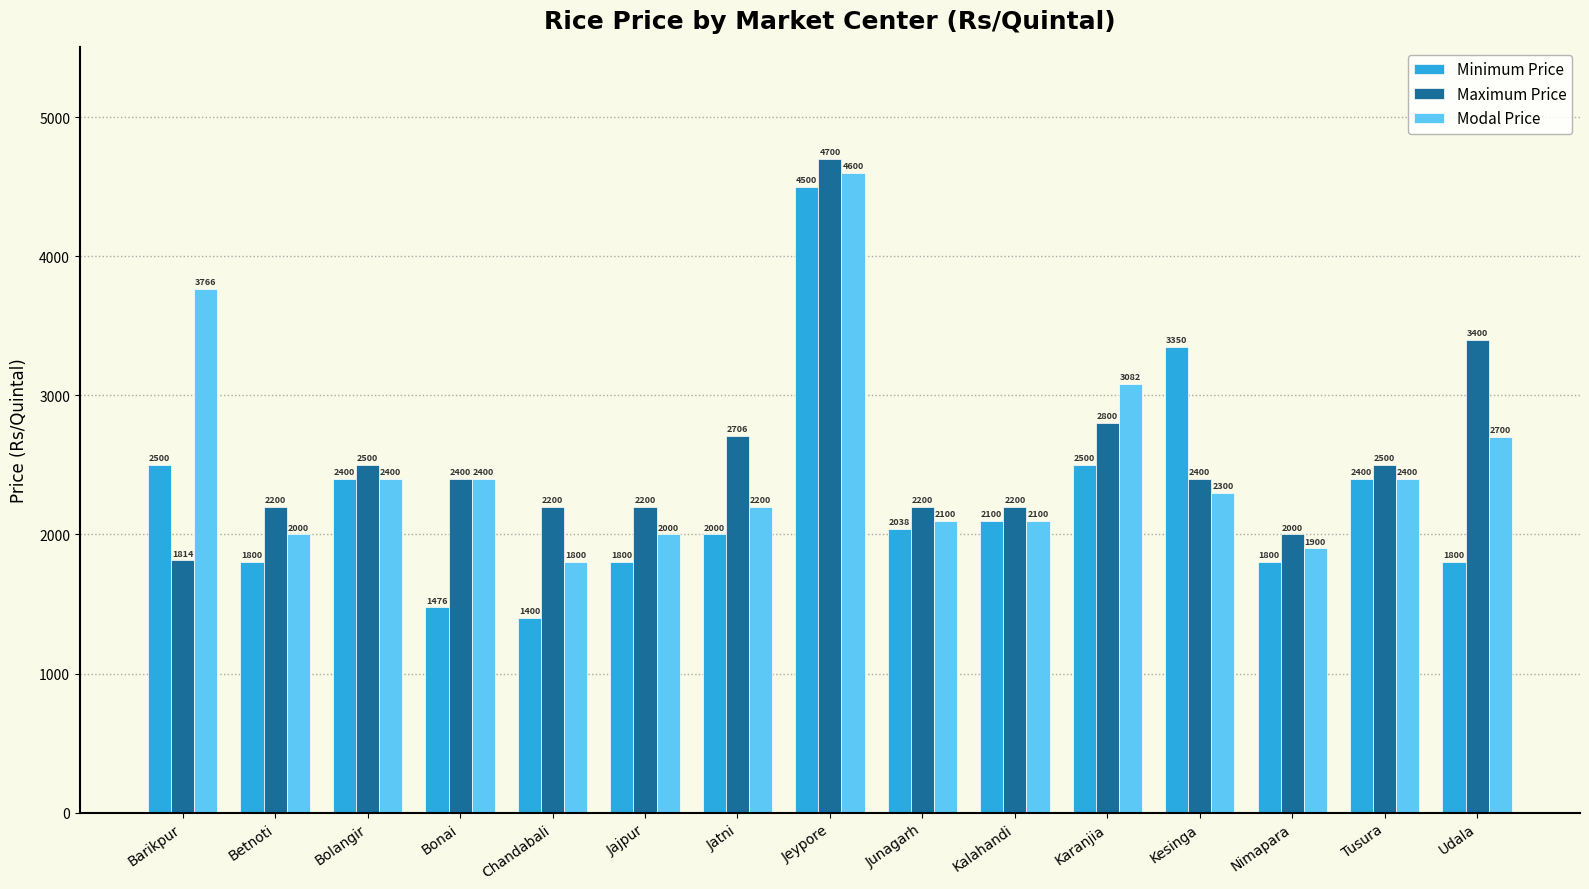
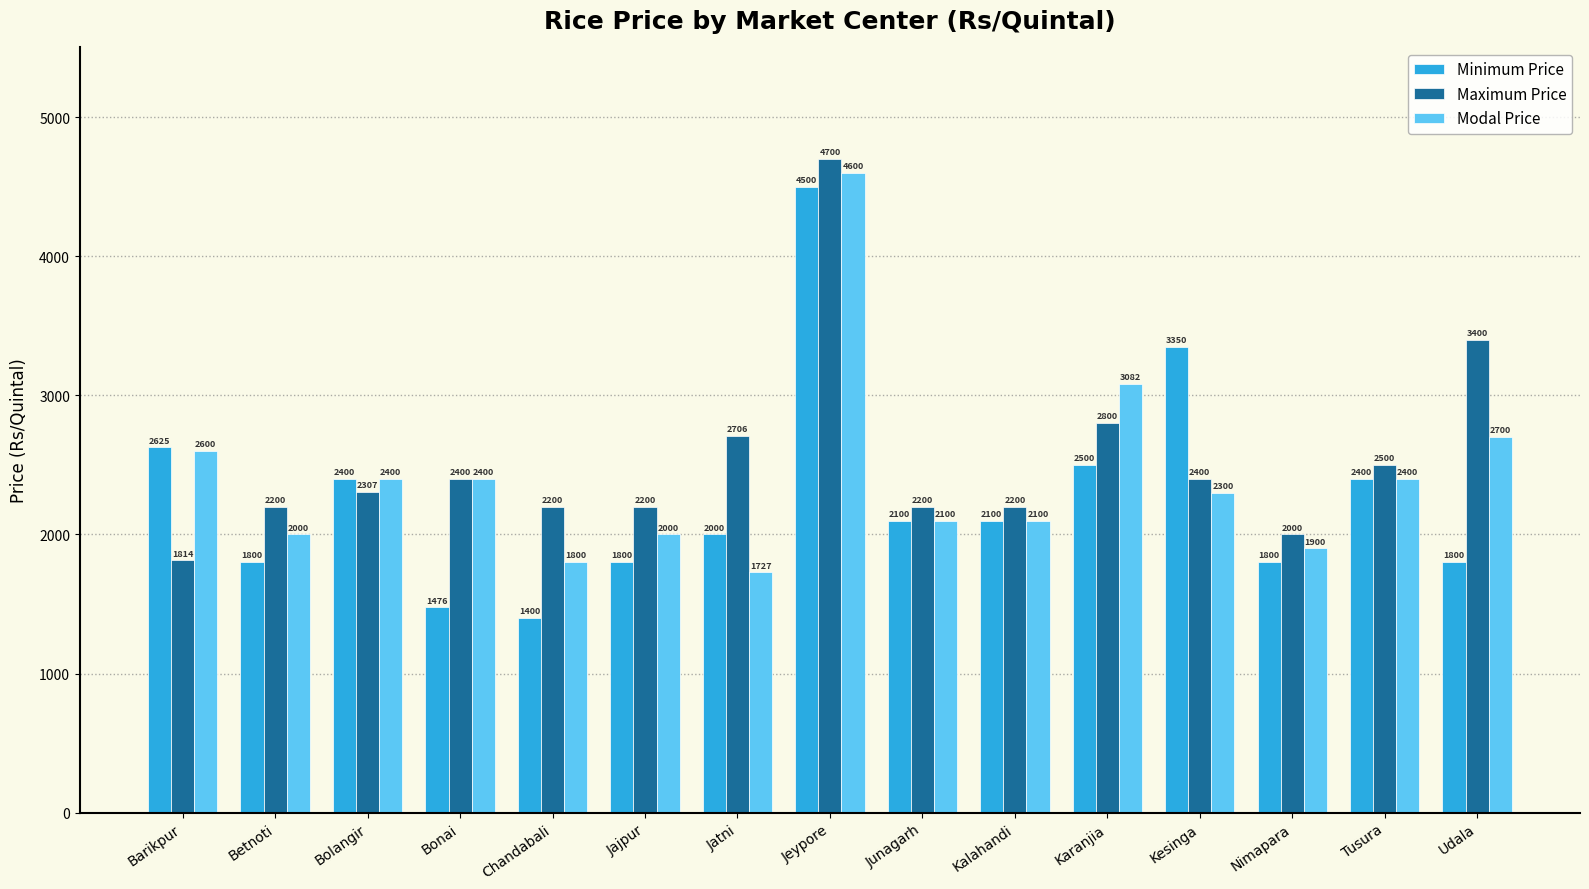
  {
    "Minimum Price": {
-     "Barikpur": 2500,
+     "Barikpur": 2625,
      "Betnoti": 1800,
      "Bolangir": 2400,
      "Bonai": 1476,
      "Chandabali": 1400,
      "Jajpur": 1800,
      "Jatni": 2000,
      "Jeypore": 4500,
-     "Junagarh": 2038,
+     "Junagarh": 2100,
      "Kalahandi": 2100,
      "Karanjia": 2500,
      "Kesinga": 3350,
      "Nimapara": 1800,
      "Tusura": 2400,
      "Udala": 1800
    },
    "Maximum Price": {
      "Barikpur": 1814,
      "Betnoti": 2200,
-     "Bolangir": 2500,
+     "Bolangir": 2307,
      "Bonai": 2400,
      "Chandabali": 2200,
      "Jajpur": 2200,
      "Jatni": 2706,
      "Jeypore": 4700,
      "Junagarh": 2200,
      "Kalahandi": 2200,
      "Karanjia": 2800,
      "Kesinga": 2400,
      "Nimapara": 2000,
      "Tusura": 2500,
      "Udala": 3400
    },
    "Modal Price": {
-     "Barikpur": 3766,
+     "Barikpur": 2600,
      "Betnoti": 2000,
      "Bolangir": 2400,
      "Bonai": 2400,
      "Chandabali": 1800,
      "Jajpur": 2000,
-     "Jatni": 2200,
+     "Jatni": 1727,
      "Jeypore": 4600,
      "Junagarh": 2100,
      "Kalahandi": 2100,
      "Karanjia": 3082,
      "Kesinga": 2300,
      "Nimapara": 1900,
      "Tusura": 2400,
      "Udala": 2700
    }
  }
